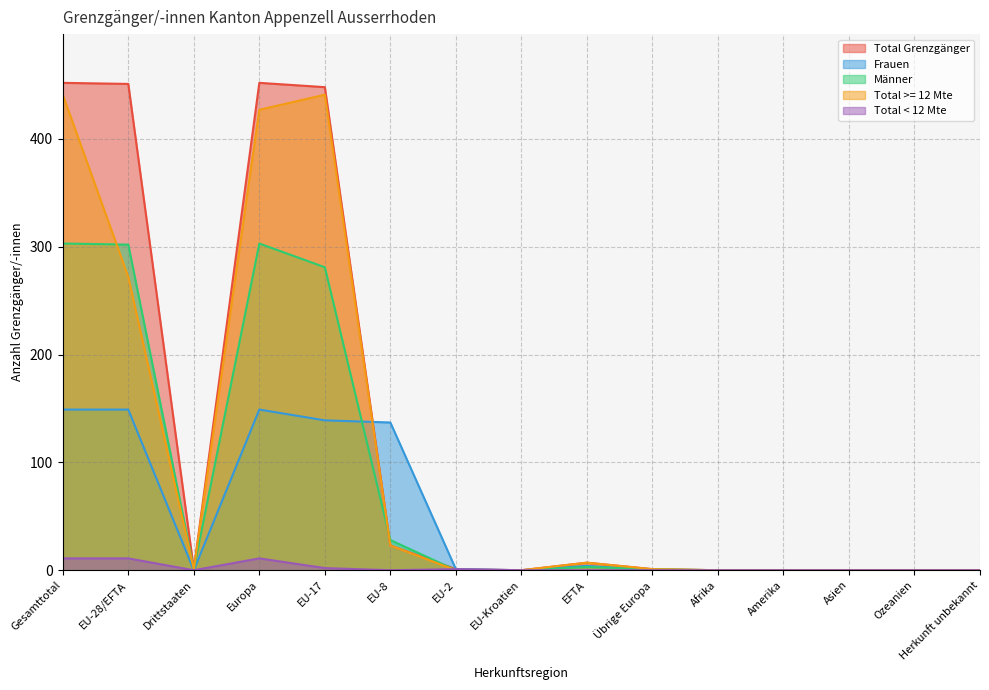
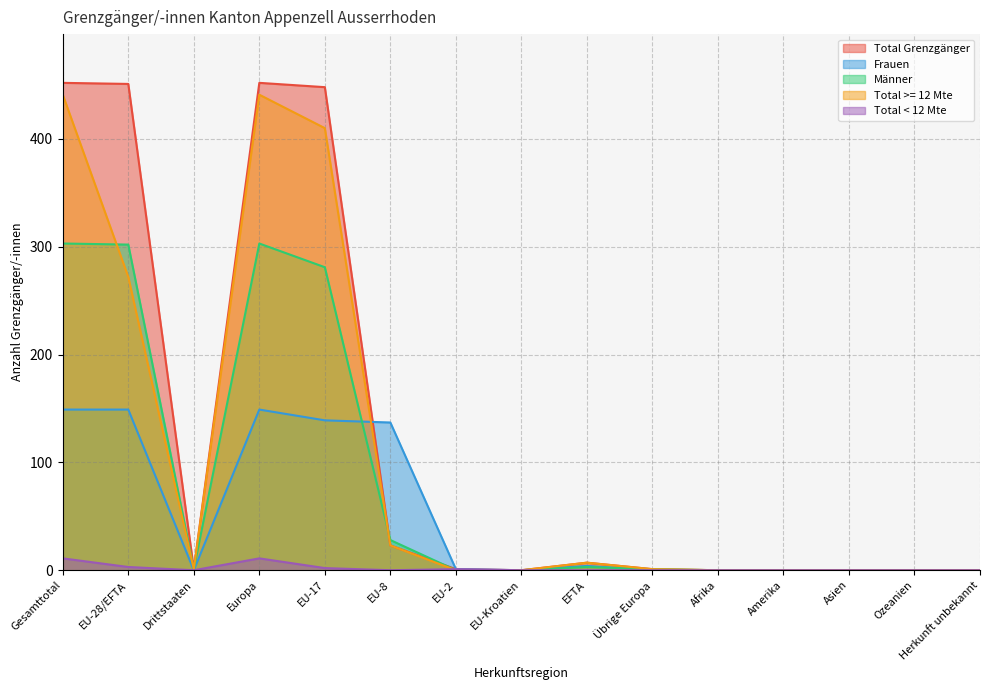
  {
    "Total Grenzgänger": {
      "Gesamttotal": 452,
      "EU-28/EFTA": 451,
      "Europa": 452,
      "EU-17": 448
    },
    "Frauen": {
      "Gesamttotal": 149,
      "EU-28/EFTA": 149,
      "Europa": 149,
      "EU-17": 139,
      "EU-8": 137
    },
    "Männer": {
      "Gesamttotal": 303,
      "EU-28/EFTA": 302,
      "Europa": 303,
      "EU-17": 281,
      "EU-8": 28
    },
    "Total >= 12 Mte": {
      "Gesamttotal": 441,
      "EU-28/EFTA": 272,
-     "Europa": 427,
-     "EU-17": 441
+     "Europa": 441,
+     "EU-17": 410
    },
    "Total < 12 Mte": {
      "Gesamttotal": 11,
-     "EU-28/EFTA": 11,
+     "EU-28/EFTA": 3,
      "Europa": 11,
      "EU-17": 2,
      "EU-8": 0,
      "EFTA": 0
    }
  }
